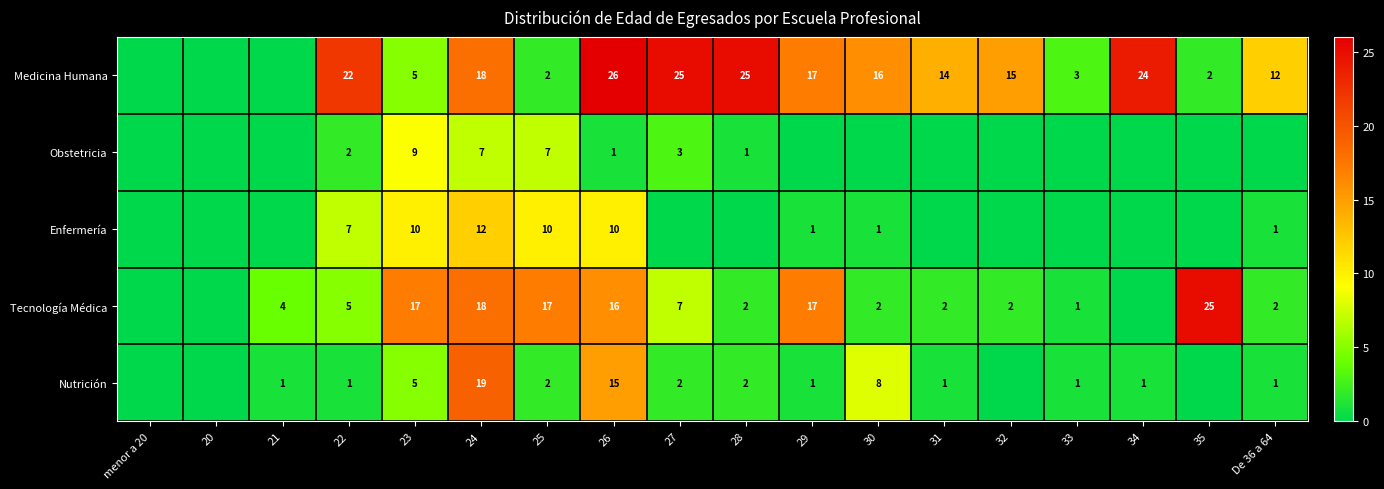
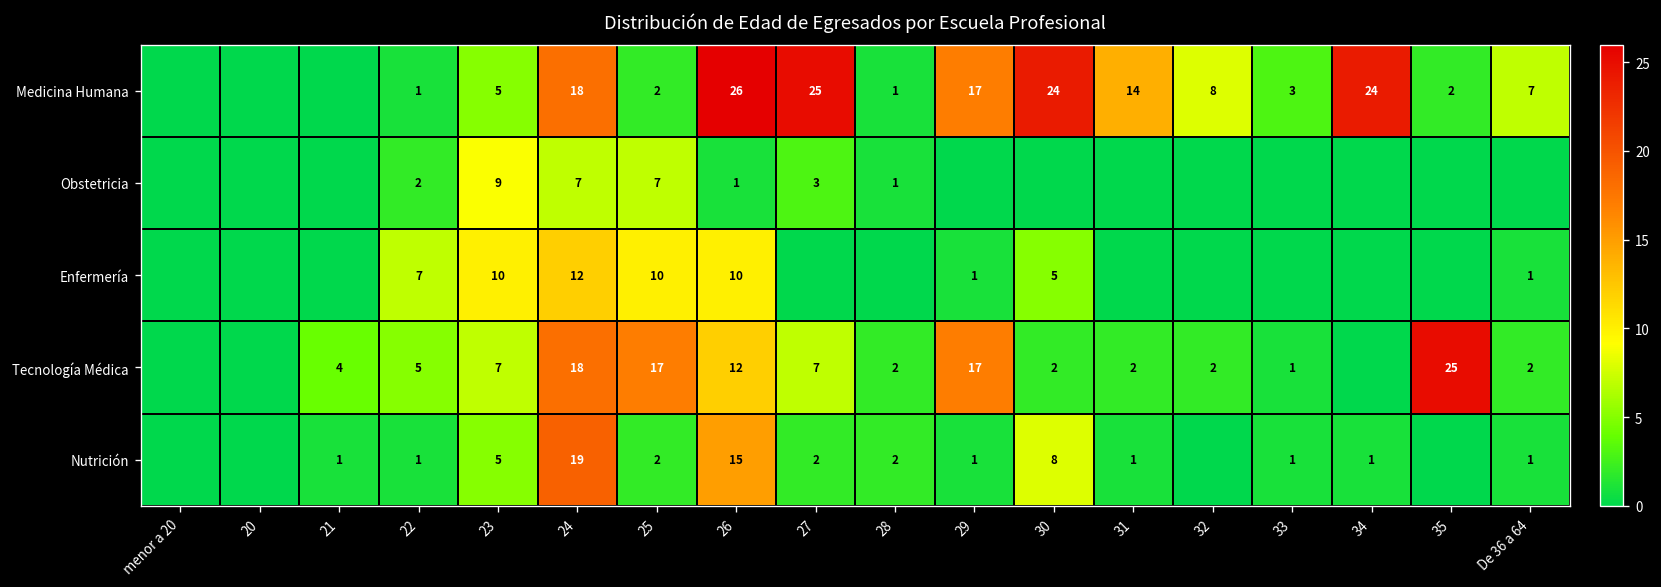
  {
    "Medicina Humana": {
-     "22": 22,
+     "22": 1,
      "23": 5,
      "24": 18,
      "25": 2,
      "26": 26,
      "27": 25,
-     "28": 25,
+     "28": 1,
      "29": 17,
-     "30": 16,
+     "30": 24,
      "31": 14,
-     "32": 15,
+     "32": 8,
      "33": 3,
      "34": 24,
      "35": 2,
-     "De 36 a 64": 12
+     "De 36 a 64": 7
    },
    "Obstetricia": {
      "22": 2,
      "23": 9,
      "24": 7,
      "25": 7,
      "26": 1,
      "27": 3,
      "28": 1
    },
    "Enfermería": {
      "22": 7,
      "23": 10,
      "24": 12,
      "25": 10,
      "26": 10,
      "29": 1,
-     "30": 1,
+     "30": 5,
      "De 36 a 64": 1
    },
    "Tecnología Médica": {
      "21": 4,
      "22": 5,
-     "23": 17,
+     "23": 7,
      "24": 18,
      "25": 17,
-     "26": 16,
+     "26": 12,
      "27": 7,
      "28": 2,
      "29": 17,
      "30": 2,
      "31": 2,
      "32": 2,
      "33": 1,
      "35": 25,
      "De 36 a 64": 2
    },
    "Nutrición": {
      "21": 1,
      "22": 1,
      "23": 5,
      "24": 19,
      "25": 2,
      "26": 15,
      "27": 2,
      "28": 2,
      "29": 1,
      "30": 8,
      "31": 1,
      "33": 1,
      "34": 1,
      "De 36 a 64": 1
    }
  }
